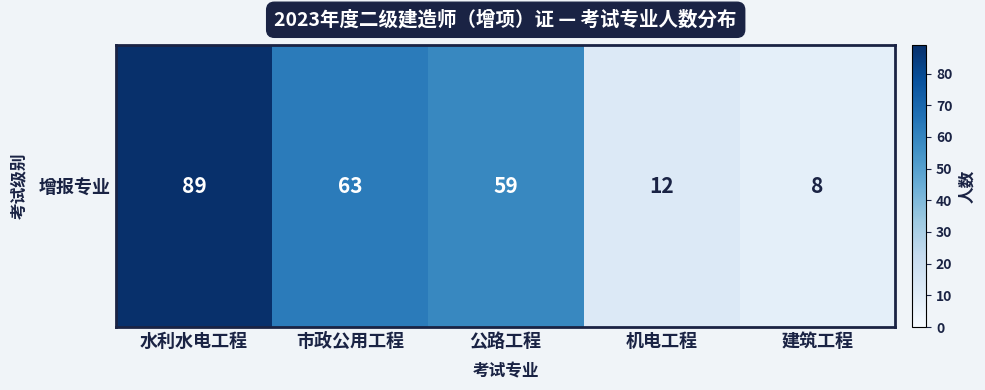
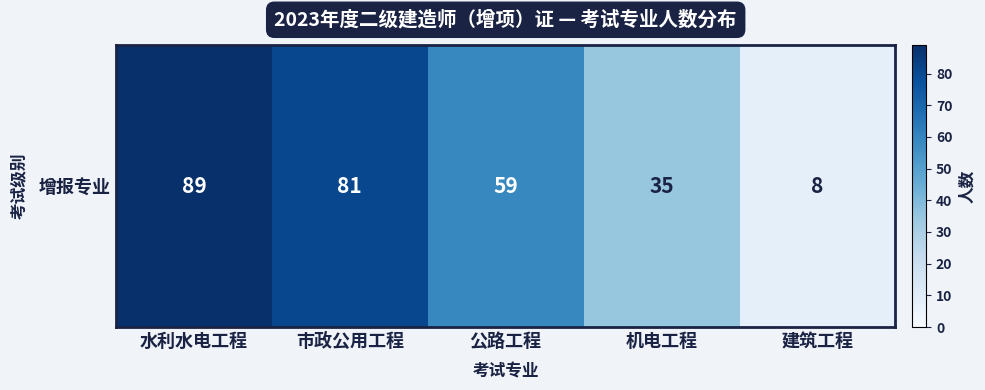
  {
    "增报专业": {
      "水利水电工程": 89,
-     "市政公用工程": 63,
+     "市政公用工程": 81,
      "公路工程": 59,
-     "机电工程": 12,
+     "机电工程": 35,
      "建筑工程": 8
    }
  }
